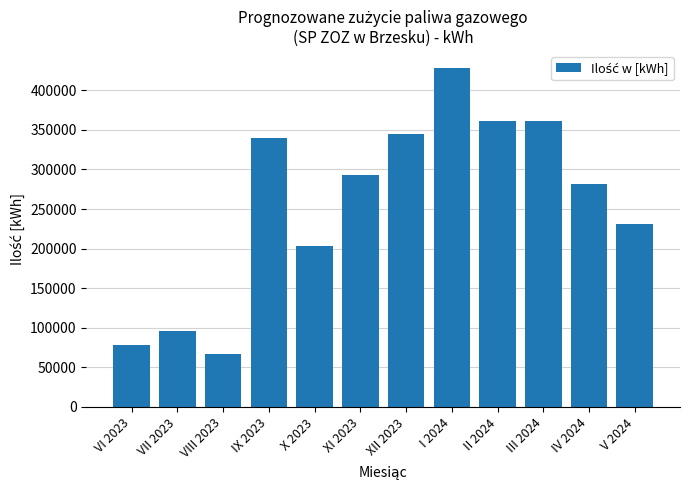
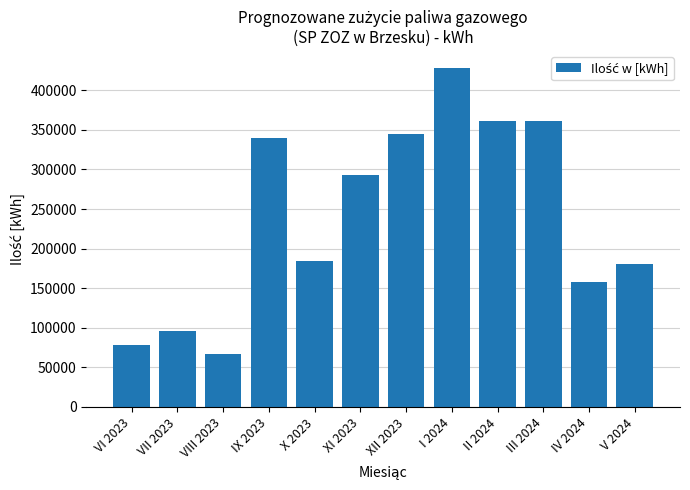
  {
    "VI 2023": 80000,
    "VII 2023": 100000,
    "VIII 2023": 70000,
    "IX 2023": 340000,
-   "X 2023": 200000,
+   "X 2023": 180000,
    "XI 2023": 290000,
    "XII 2023": 340000,
    "I 2024": 430000,
    "II 2024": 360000,
    "III 2024": 360000,
-   "IV 2024": 280000,
-   "V 2024": 230000
+   "IV 2024": 160000,
+   "V 2024": 180000
  }
